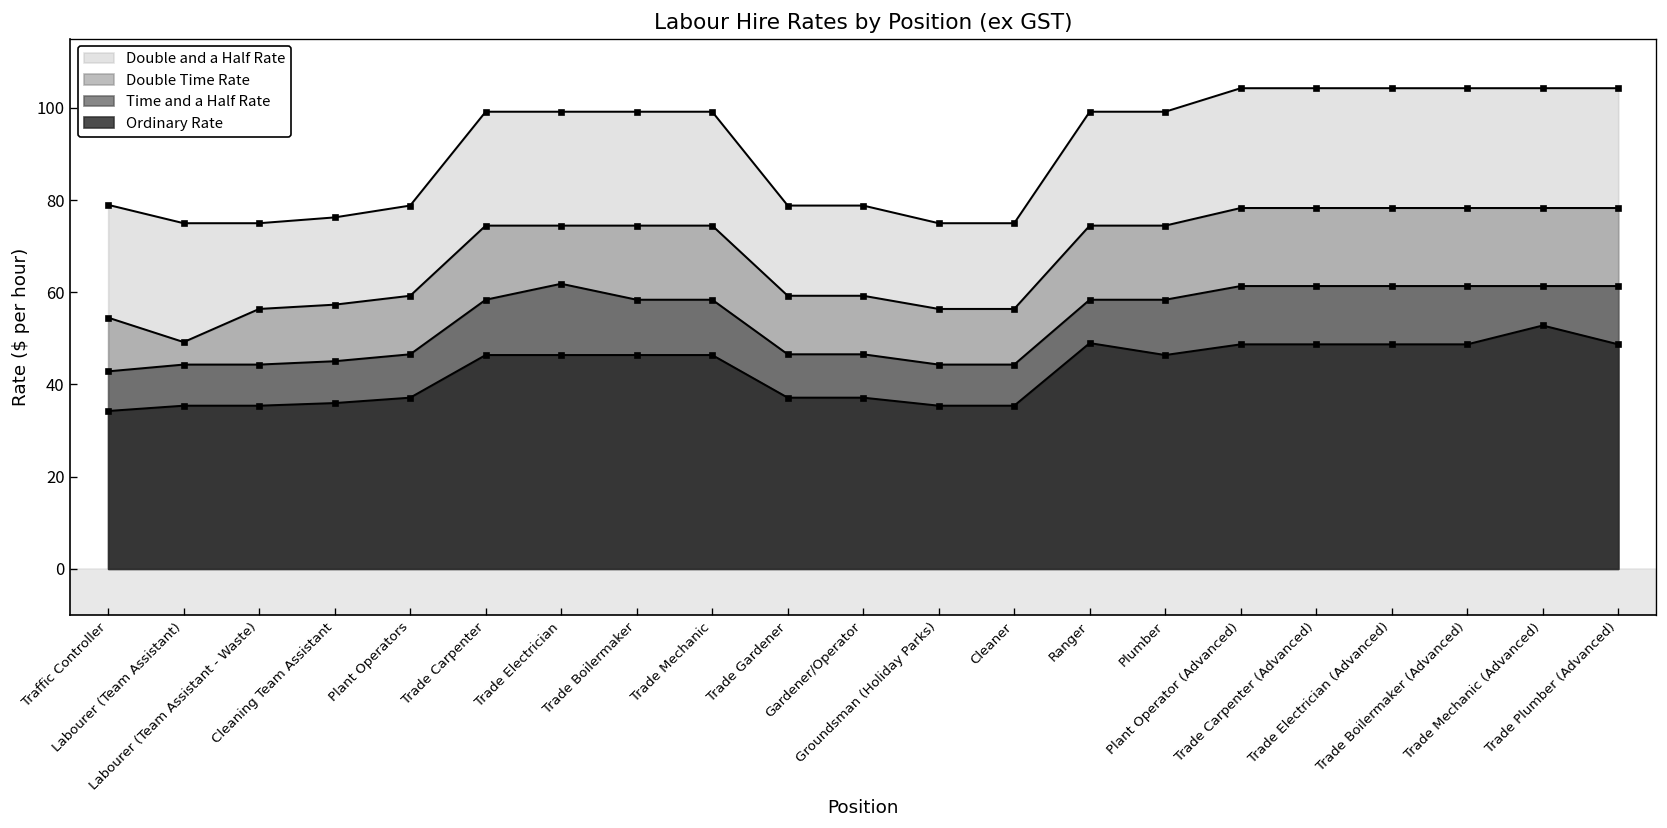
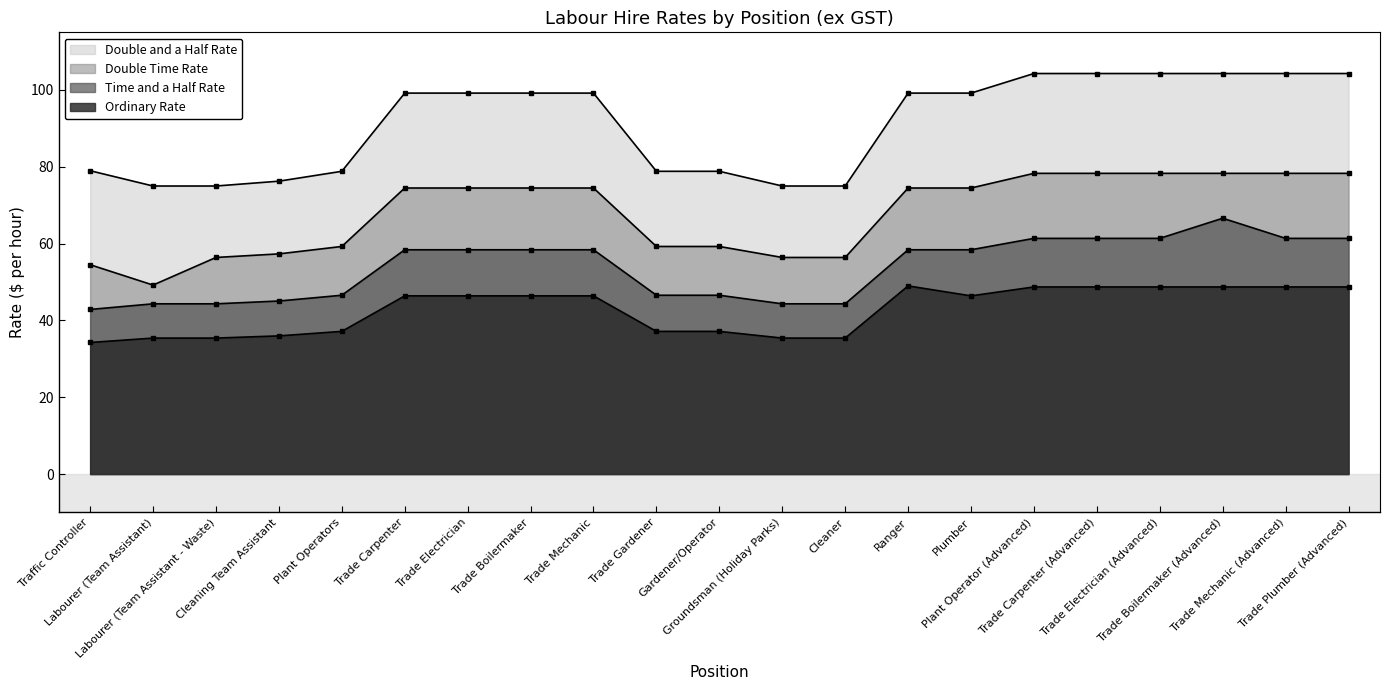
  {
    "Double and a Half Rate": {
      "Traffic Controller": 79,
      "Labourer (Team Assistant)": 75,
      "Labourer (Team Assistant - Waste)": 75,
      "Cleaning Team Assistant": 76,
      "Plant Operators": 79,
      "Trade Carpenter": 99,
      "Trade Electrician": 99,
      "Trade Boilermaker": 99,
      "Trade Mechanic": 99,
      "Trade Gardener": 79,
      "Gardener/Operator": 79,
      "Groundsman (Holiday Parks)": 75,
      "Cleaner": 75,
      "Ranger": 99,
      "Plumber": 99,
      "Plant Operator (Advanced)": 104,
      "Trade Carpenter (Advanced)": 104,
      "Trade Electrician (Advanced)": 104,
      "Trade Boilermaker (Advanced)": 104,
      "Trade Mechanic (Advanced)": 104,
      "Trade Plumber (Advanced)": 104
    },
    "Double Time Rate": {
      "Traffic Controller": 55,
      "Labourer (Team Assistant)": 49,
      "Labourer (Team Assistant - Waste)": 56,
      "Cleaning Team Assistant": 57,
      "Plant Operators": 59,
      "Trade Carpenter": 74,
      "Trade Electrician": 74,
      "Trade Boilermaker": 74,
      "Trade Mechanic": 74,
      "Trade Gardener": 59,
      "Gardener/Operator": 59,
      "Groundsman (Holiday Parks)": 56,
      "Cleaner": 56,
      "Ranger": 74,
      "Plumber": 74,
      "Plant Operator (Advanced)": 78,
      "Trade Carpenter (Advanced)": 78,
      "Trade Electrician (Advanced)": 78,
      "Trade Boilermaker (Advanced)": 78,
      "Trade Mechanic (Advanced)": 78,
      "Trade Plumber (Advanced)": 78
    },
    "Time and a Half Rate": {
      "Traffic Controller": 43,
      "Labourer (Team Assistant)": 44,
      "Labourer (Team Assistant - Waste)": 44,
      "Cleaning Team Assistant": 45,
      "Plant Operators": 47,
      "Trade Carpenter": 58,
-     "Trade Electrician": 62,
+     "Trade Electrician": 58,
      "Trade Boilermaker": 58,
      "Trade Mechanic": 58,
      "Trade Gardener": 47,
      "Gardener/Operator": 47,
      "Groundsman (Holiday Parks)": 44,
      "Cleaner": 44,
      "Ranger": 58,
      "Plumber": 58,
      "Plant Operator (Advanced)": 61,
      "Trade Carpenter (Advanced)": 61,
      "Trade Electrician (Advanced)": 61,
-     "Trade Boilermaker (Advanced)": 61,
+     "Trade Boilermaker (Advanced)": 67,
      "Trade Mechanic (Advanced)": 61,
      "Trade Plumber (Advanced)": 61
    },
    "Ordinary Rate": {
      "Traffic Controller": 34,
      "Labourer (Team Assistant)": 35,
      "Labourer (Team Assistant - Waste)": 35,
      "Cleaning Team Assistant": 36,
      "Plant Operators": 37,
      "Trade Carpenter": 46,
      "Trade Electrician": 46,
      "Trade Boilermaker": 46,
      "Trade Mechanic": 46,
      "Trade Gardener": 37,
      "Gardener/Operator": 37,
      "Groundsman (Holiday Parks)": 35,
      "Cleaner": 35,
      "Ranger": 49,
      "Plumber": 46,
      "Plant Operator (Advanced)": 49,
      "Trade Carpenter (Advanced)": 49,
      "Trade Electrician (Advanced)": 49,
      "Trade Boilermaker (Advanced)": 49,
-     "Trade Mechanic (Advanced)": 53,
+     "Trade Mechanic (Advanced)": 49,
      "Trade Plumber (Advanced)": 49
    }
  }
